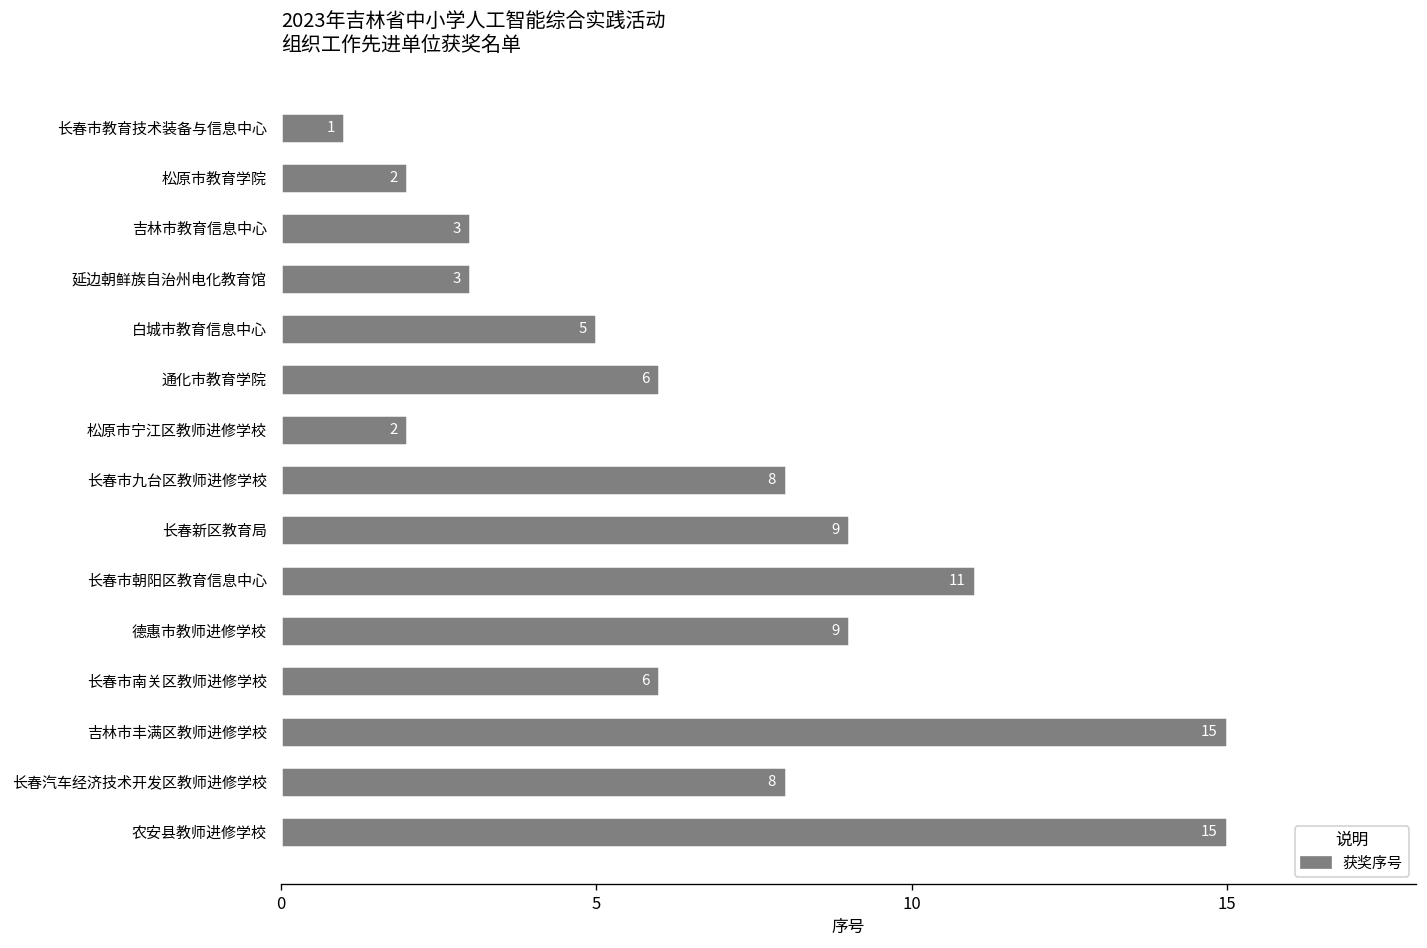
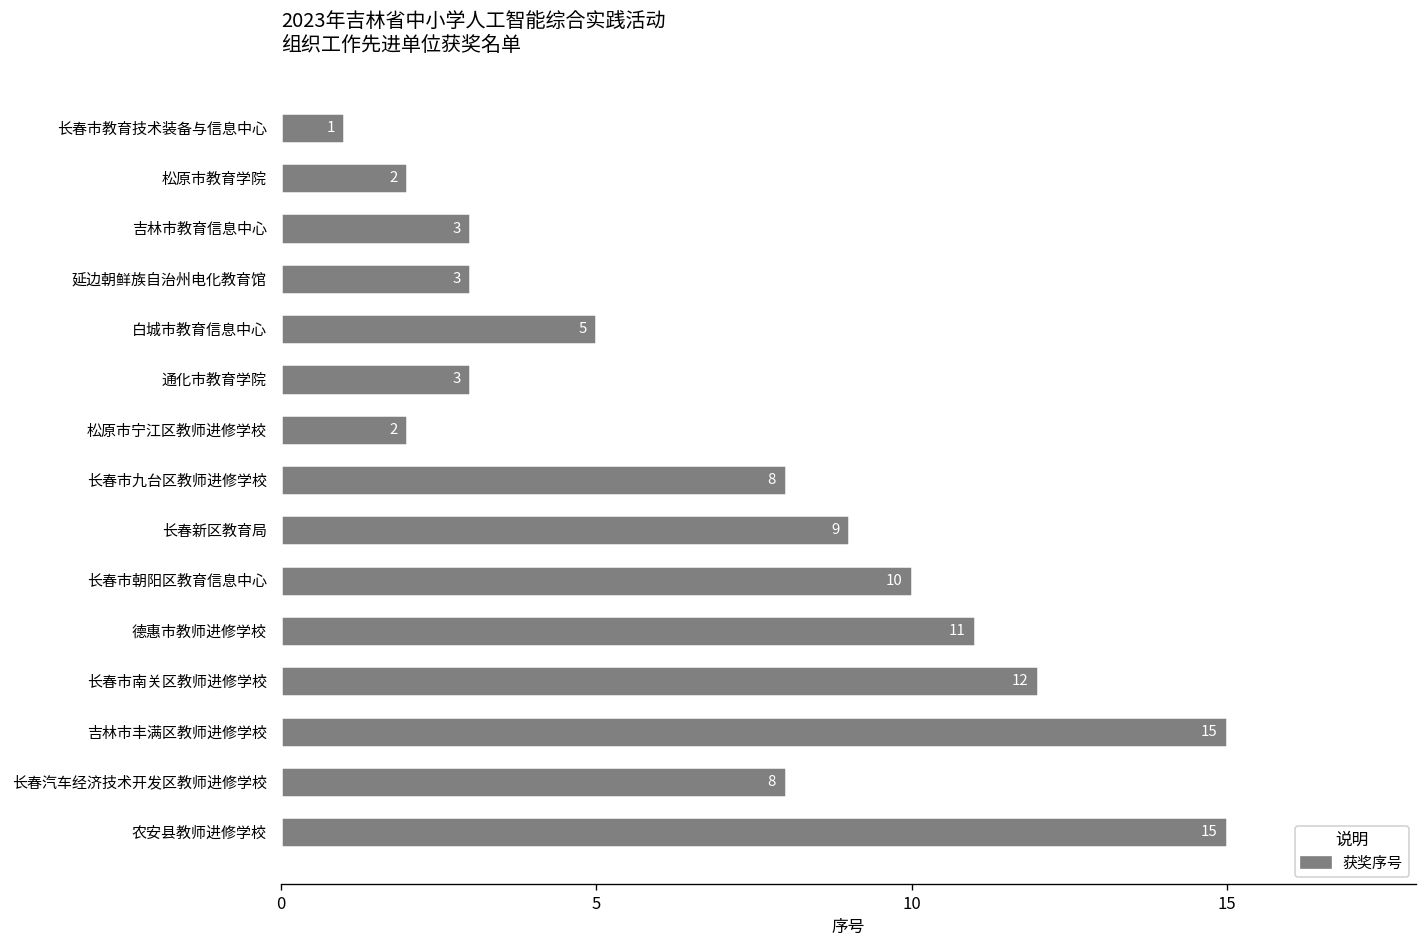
  {
    "长春市教育技术装备与信息中心": 1,
    "松原市教育学院": 2,
    "吉林市教育信息中心": 3,
    "延边朝鲜族自治州电化教育馆": 3,
    "白城市教育信息中心": 5,
-   "通化市教育学院": 6,
+   "通化市教育学院": 3,
    "松原市宁江区教师进修学校": 2,
    "长春市九台区教师进修学校": 8,
    "长春新区教育局": 9,
-   "长春市朝阳区教育信息中心": 11,
-   "德惠市教师进修学校": 9,
-   "长春市南关区教师进修学校": 6,
+   "长春市朝阳区教育信息中心": 10,
+   "德惠市教师进修学校": 11,
+   "长春市南关区教师进修学校": 12,
    "吉林市丰满区教师进修学校": 15,
    "长春汽车经济技术开发区教师进修学校": 8,
    "农安县教师进修学校": 15
  }
